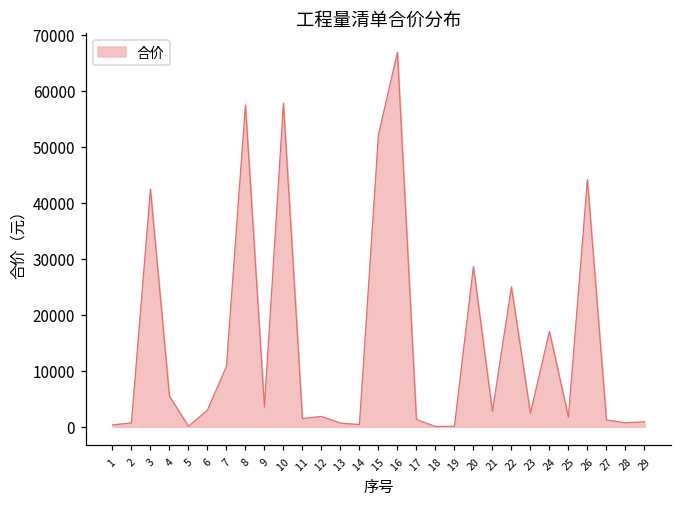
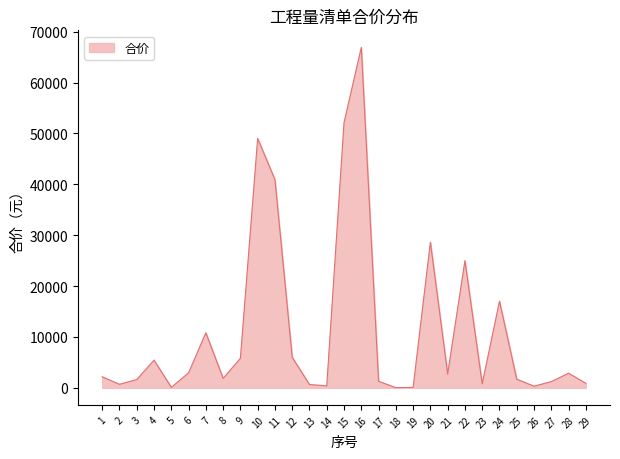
  {
-   "1": 0,
+   "1": 2000,
    "2": 1000,
-   "3": 42000,
+   "3": 2000,
    "4": 5000,
    "5": 0,
    "6": 3000,
    "7": 11000,
-   "8": 58000,
-   "9": 4000,
-   "10": 58000,
-   "11": 1000,
-   "12": 2000,
+   "8": 2000,
+   "9": 6000,
+   "10": 49000,
+   "11": 41000,
+   "12": 6000,
    "13": 1000,
    "14": 0,
    "15": 52000,
    "16": 67000,
    "17": 1000,
    "18": 0,
    "19": 0,
    "20": 29000,
    "21": 3000,
    "22": 25000,
-   "23": 2000,
+   "23": 1000,
    "24": 17000,
    "25": 2000,
-   "26": 44000,
+   "26": 0,
    "27": 1000,
-   "28": 1000,
+   "28": 3000,
    "29": 1000
  }
